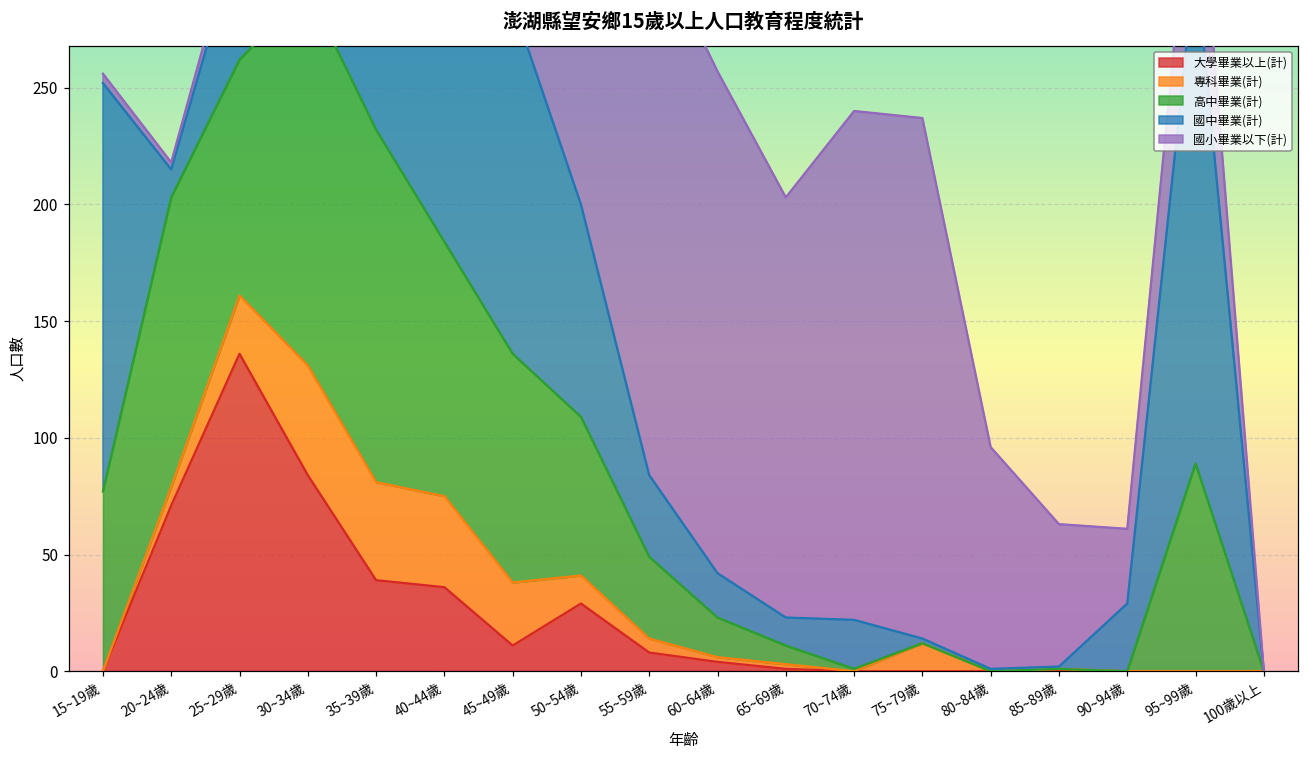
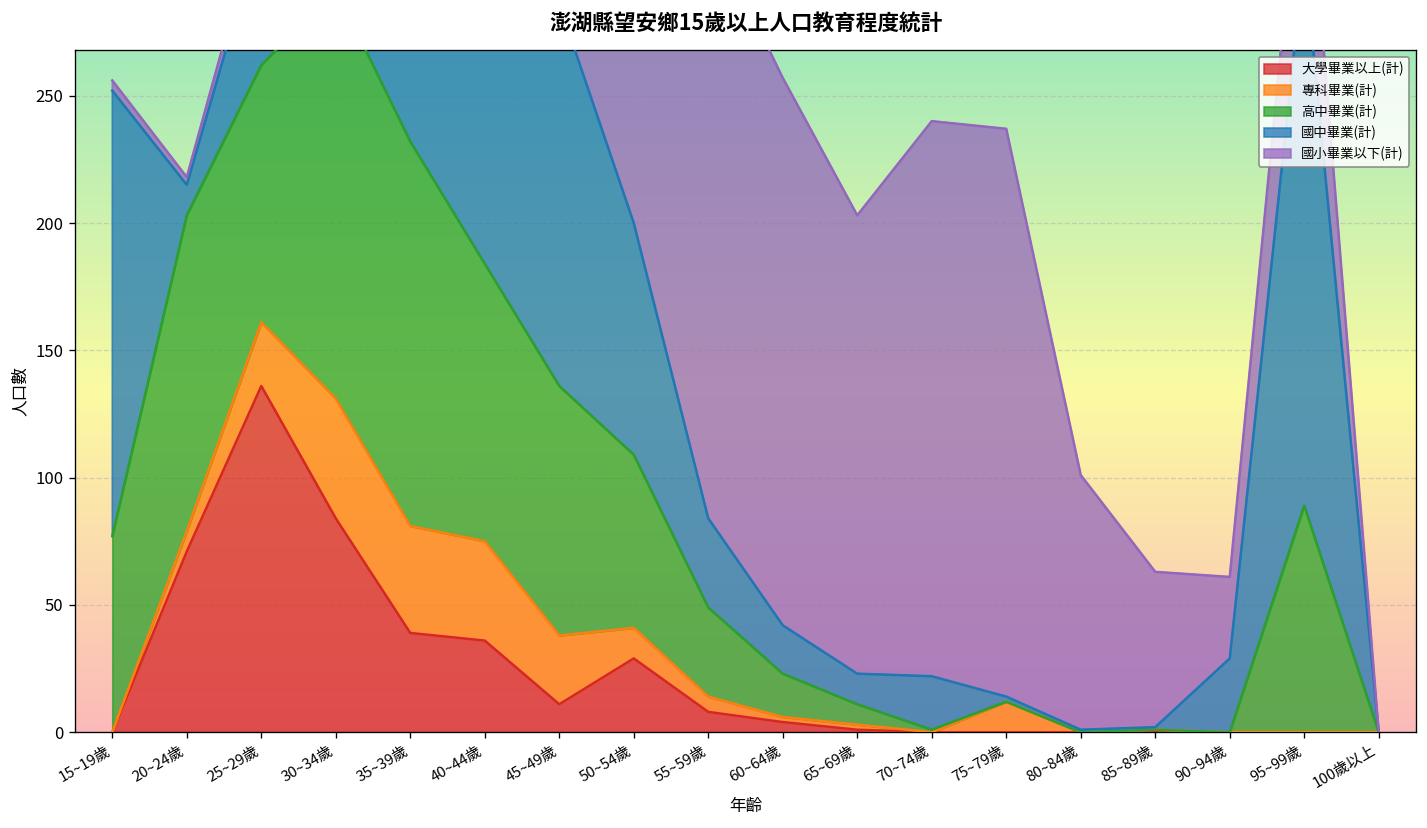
  {
    "大學畢業以上(計)": {
      "20~24歲": 71,
      "25~29歲": 136,
      "30~34歲": 84,
      "35~39歲": 39,
      "40~44歲": 36,
      "45~49歲": 11,
      "50~54歲": 29,
      "55~59歲": 8,
      "60~64歲": 4,
      "65~69歲": 1,
      "75~79歲": 0
    },
    "專科畢業(計)": {
      "20~24歲": 8,
      "25~29歲": 25,
      "30~34歲": 47,
      "35~39歲": 42,
      "40~44歲": 39,
      "45~49歲": 27,
      "50~54歲": 12,
      "55~59歲": 6,
      "60~64歲": 2,
      "65~69歲": 2
    },
    "高中畢業(計)": {
      "15~19歲": 77,
      "20~24歲": 124,
      "25~29歲": 101,
      "35~39歲": 151,
      "40~44歲": 109,
      "45~49歲": 98,
      "50~54歲": 68,
      "55~59歲": 35,
      "60~64歲": 17,
      "65~69歲": 8,
      "95~99歲": 89
    },
    "國中畢業(計)": {
      "15~19歲": 175,
      "20~24歲": 12,
      "50~54歲": 91,
      "55~59歲": 35,
      "60~64歲": 19,
      "65~69歲": 12,
      "70~74歲": 21,
      "75~79歲": 2,
      "90~94歲": 29
    },
    "國小畢業以下(計)": {
      "15~19歲": 4,
      "20~24歲": 3,
      "60~64歲": 215,
      "65~69歲": 180,
      "70~74歲": 218,
      "75~79歲": 223,
-     "80~84歲": 95,
+     "80~84歲": 100,
      "85~89歲": 61,
      "90~94歲": 32
    }
  }
